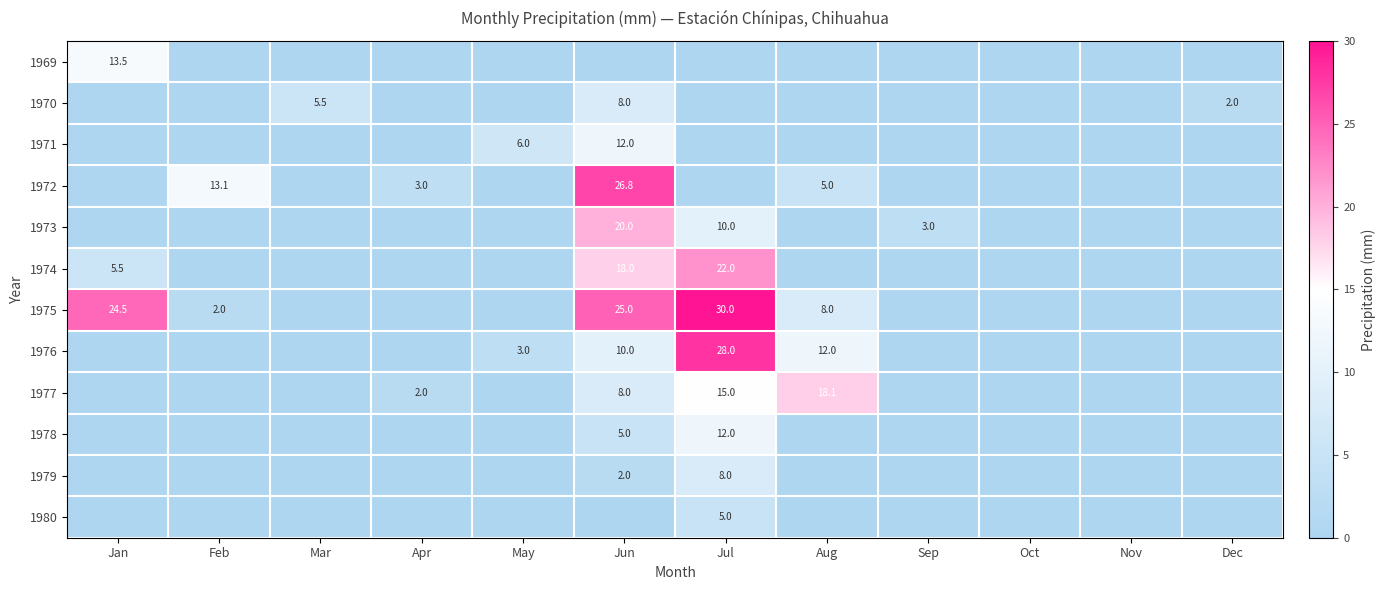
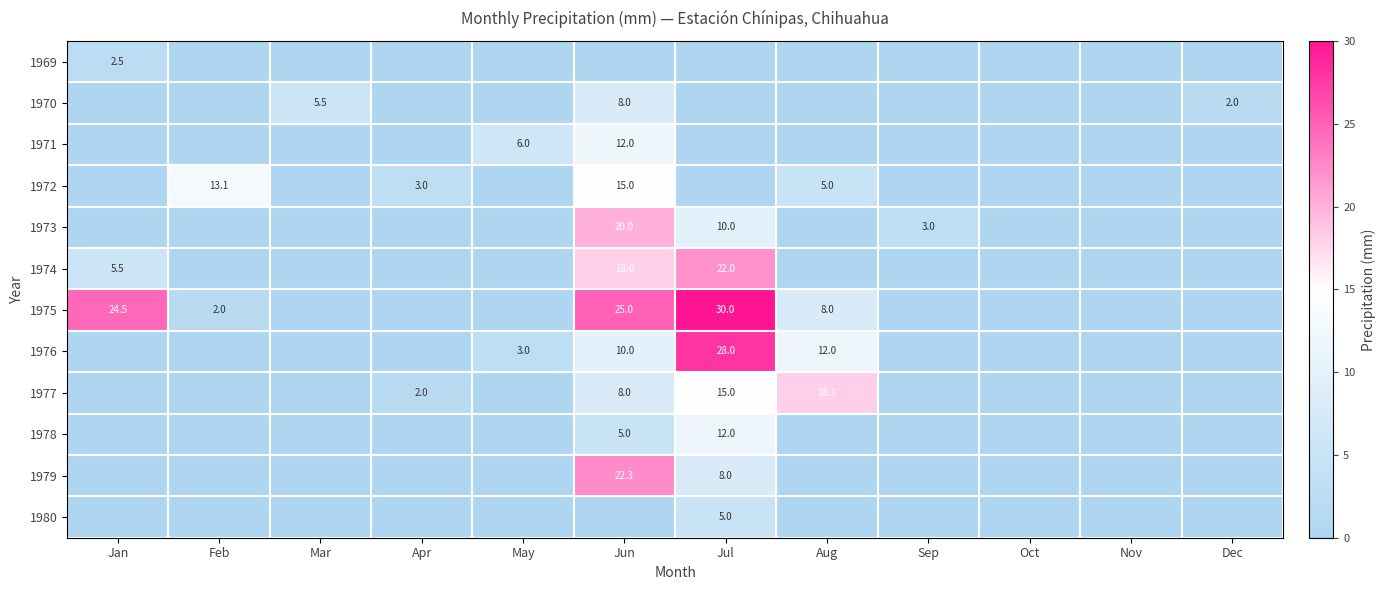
  {
    "1969": {
-     "Jan": 13.5
+     "Jan": 2.5
    },
    "1970": {
      "Mar": 5.5,
      "Jun": 8.0,
      "Dec": 2.0
    },
    "1971": {
      "May": 6.0,
      "Jun": 12.0
    },
    "1972": {
      "Feb": 13.1,
      "Apr": 3.0,
-     "Jun": 26.8,
+     "Jun": 15.0,
      "Aug": 5.0
    },
    "1973": {
      "Jun": 20.0,
      "Jul": 10.0,
      "Sep": 3.0
    },
    "1974": {
      "Jan": 5.5,
      "Jul": 22.0
    },
    "1975": {
      "Jan": 24.5,
      "Feb": 2.0,
      "Jun": 25.0,
      "Jul": 30.0,
      "Aug": 8.0
    },
    "1976": {
      "May": 3.0,
      "Jun": 10.0,
      "Jul": 28.0,
      "Aug": 12.0
    },
    "1977": {
      "Apr": 2.0,
      "Jun": 8.0,
      "Jul": 15.0,
      "Aug": 18.1
    },
    "1978": {
      "Jun": 5.0,
      "Jul": 12.0
    },
    "1979": {
-     "Jun": 2.0,
+     "Jun": 22.3,
      "Jul": 8.0
    },
    "1980": {
      "Jul": 5.0
    }
  }
